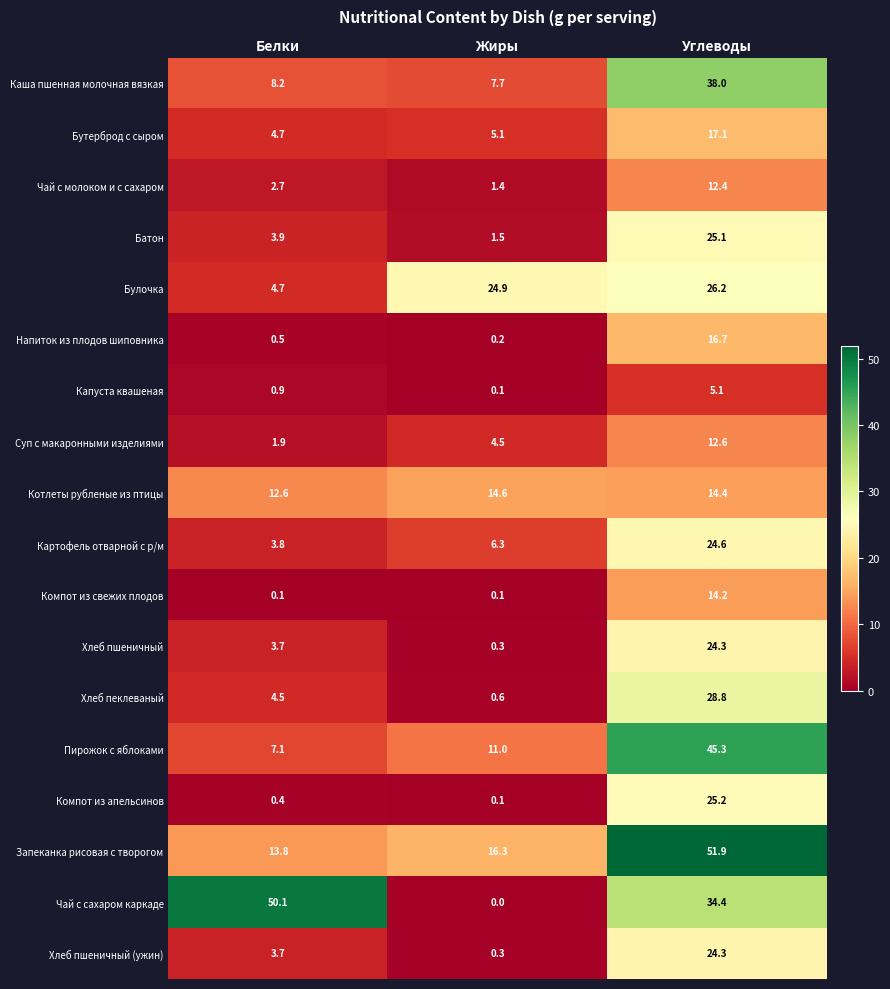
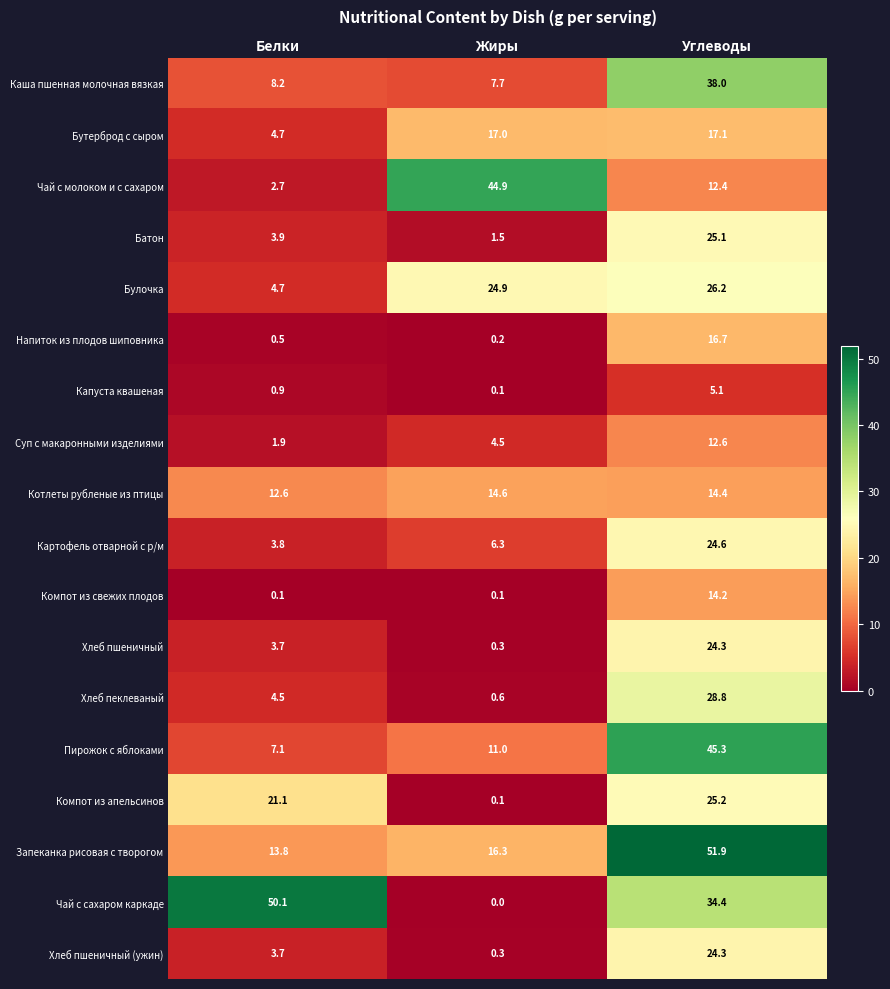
  {
    "Каша пшенная молочная вязкая": {
      "Белки": 8.2,
      "Жиры": 7.7,
      "Углеводы": 38.0
    },
    "Бутерброд с сыром": {
      "Белки": 4.7,
-     "Жиры": 5.1,
+     "Жиры": 17.0,
      "Углеводы": 17.1
    },
    "Чай с молоком и с сахаром": {
      "Белки": 2.7,
-     "Жиры": 1.4,
+     "Жиры": 44.9,
      "Углеводы": 12.4
    },
    "Батон": {
      "Белки": 3.9,
      "Жиры": 1.5,
      "Углеводы": 25.1
    },
    "Булочка": {
      "Белки": 4.7,
      "Жиры": 24.9,
      "Углеводы": 26.2
    },
    "Напиток из плодов шиповника": {
      "Белки": 0.5,
      "Жиры": 0.2,
      "Углеводы": 16.7
    },
    "Капуста квашеная": {
      "Белки": 0.9,
      "Жиры": 0.1,
      "Углеводы": 5.1
    },
    "Суп с макаронными изделиями": {
      "Белки": 1.9,
      "Жиры": 4.5,
      "Углеводы": 12.6
    },
    "Котлеты рубленые из птицы": {
      "Белки": 12.6,
      "Жиры": 14.6,
      "Углеводы": 14.4
    },
    "Картофель отварной с р/м": {
      "Белки": 3.8,
      "Жиры": 6.3,
      "Углеводы": 24.6
    },
    "Компот из свежих плодов": {
      "Белки": 0.1,
      "Жиры": 0.1,
      "Углеводы": 14.2
    },
    "Хлеб пшеничный": {
      "Белки": 3.7,
      "Жиры": 0.3,
      "Углеводы": 24.3
    },
    "Хлеб пеклеваный": {
      "Белки": 4.5,
      "Жиры": 0.6,
      "Углеводы": 28.8
    },
    "Пирожок с яблоками": {
      "Белки": 7.1,
      "Жиры": 11.0,
      "Углеводы": 45.3
    },
    "Компот из апельсинов": {
-     "Белки": 0.4,
+     "Белки": 21.1,
      "Жиры": 0.1,
      "Углеводы": 25.2
    },
    "Запеканка рисовая с творогом": {
      "Белки": 13.8,
      "Жиры": 16.3,
      "Углеводы": 51.9
    },
    "Чай с сахаром каркаде": {
      "Белки": 50.1,
      "Жиры": 0.0,
      "Углеводы": 34.4
    },
    "Хлеб пшеничный (ужин)": {
      "Белки": 3.7,
      "Жиры": 0.3,
      "Углеводы": 24.3
    }
  }
